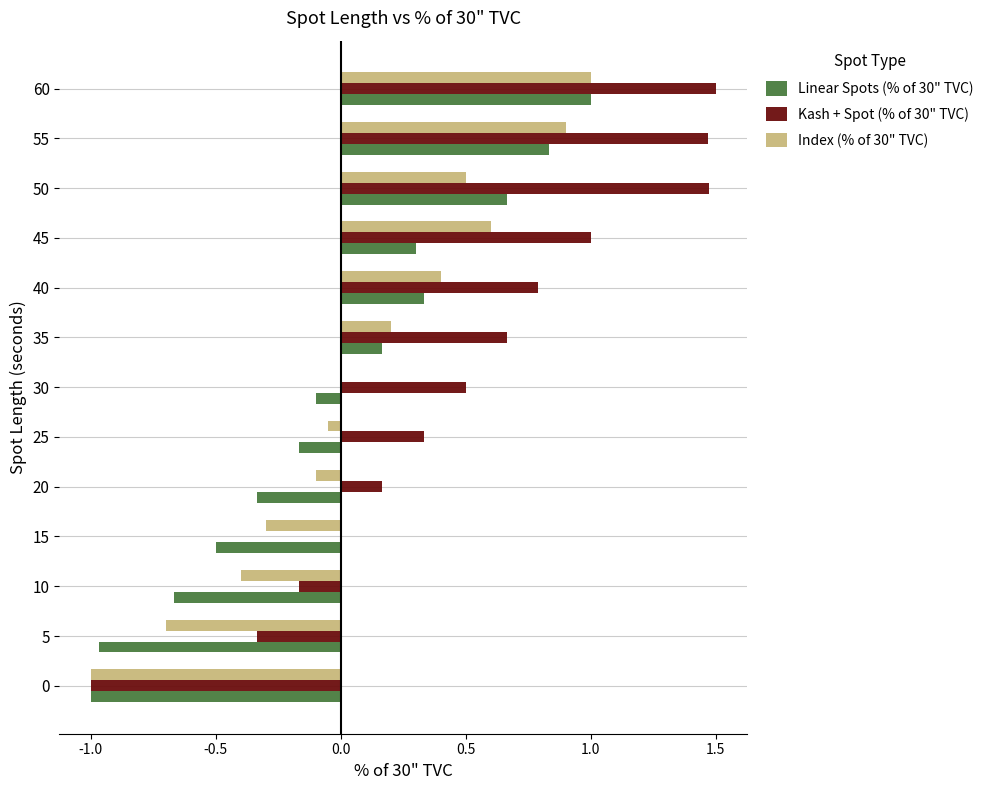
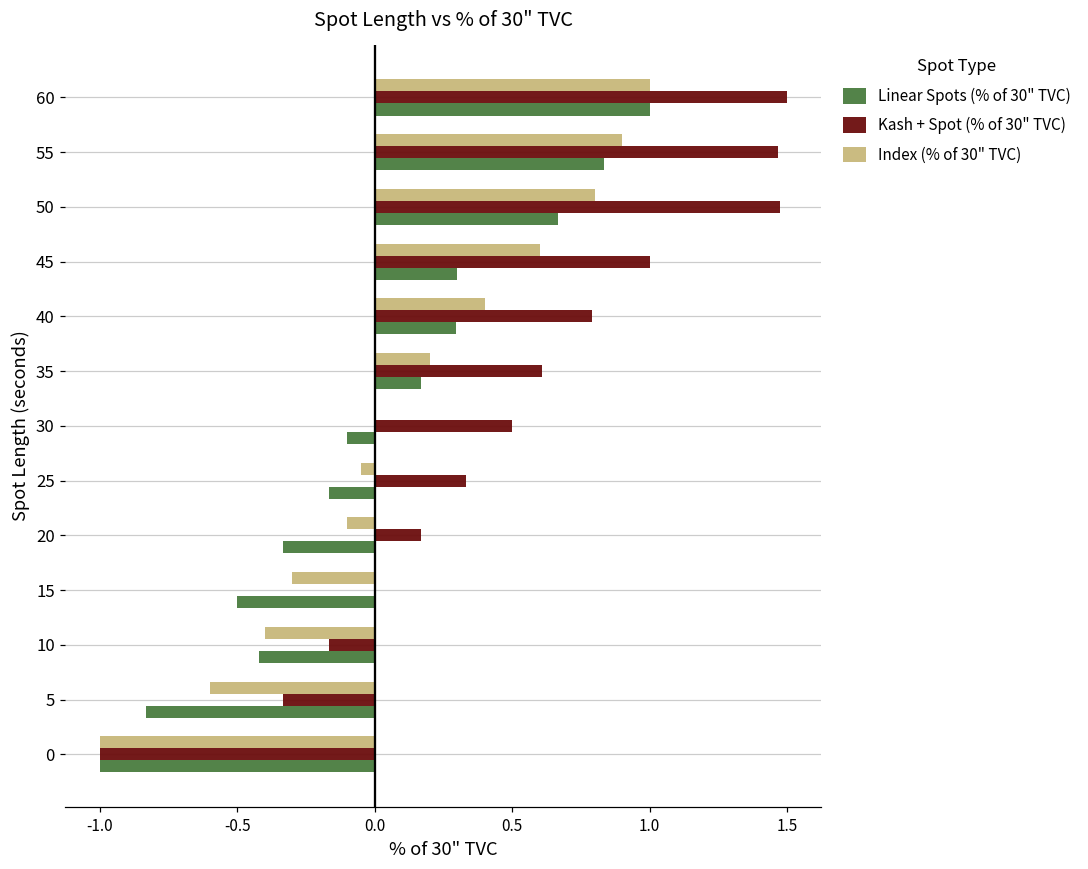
  {
    "Linear Spots (% of 30\" TVC)": {
      "60": 1.00,
      "55": 0.83,
      "50": 0.67,
      "45": 0.30,
-     "40": 0.33,
+     "40": 0.30,
      "35": 0.17,
      "30": -0.10,
      "25": -0.17,
      "20": -0.33,
      "15": -0.50,
-     "10": -0.67,
-     "5": -0.97,
+     "10": -0.42,
+     "5": -0.83,
      "0": -1.00
    },
    "Kash + Spot (% of 30\" TVC)": {
      "60": 1.50,
      "55": 1.47,
      "50": 1.47,
      "45": 1.00,
      "40": 0.79,
-     "35": 0.67,
+     "35": 0.61,
      "30": 0.50,
      "25": 0.33,
      "20": 0.17,
      "15": 0.00,
      "10": -0.17,
      "5": -0.33,
      "0": -1.00
    },
    "Index (% of 30\" TVC)": {
      "60": 1.00,
      "55": 0.90,
-     "50": 0.50,
+     "50": 0.80,
      "45": 0.60,
      "40": 0.40,
      "35": 0.20,
      "30": 0.00,
      "25": -0.05,
      "20": -0.10,
      "15": -0.30,
      "10": -0.40,
-     "5": -0.70,
+     "5": -0.60,
      "0": -1.00
    }
  }
